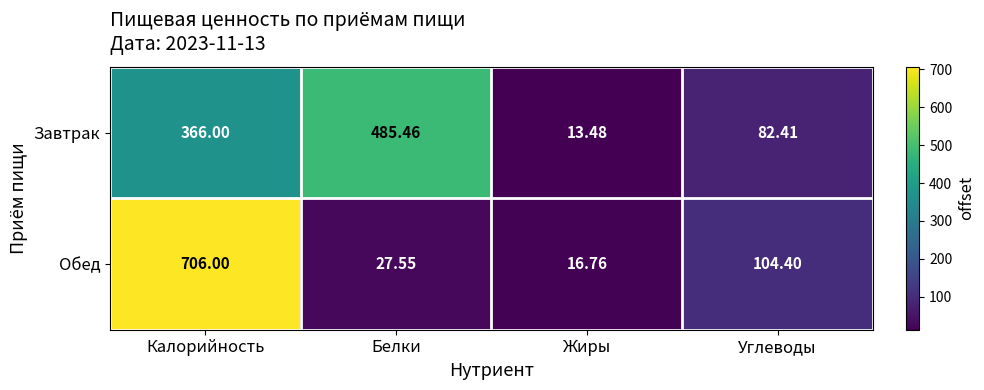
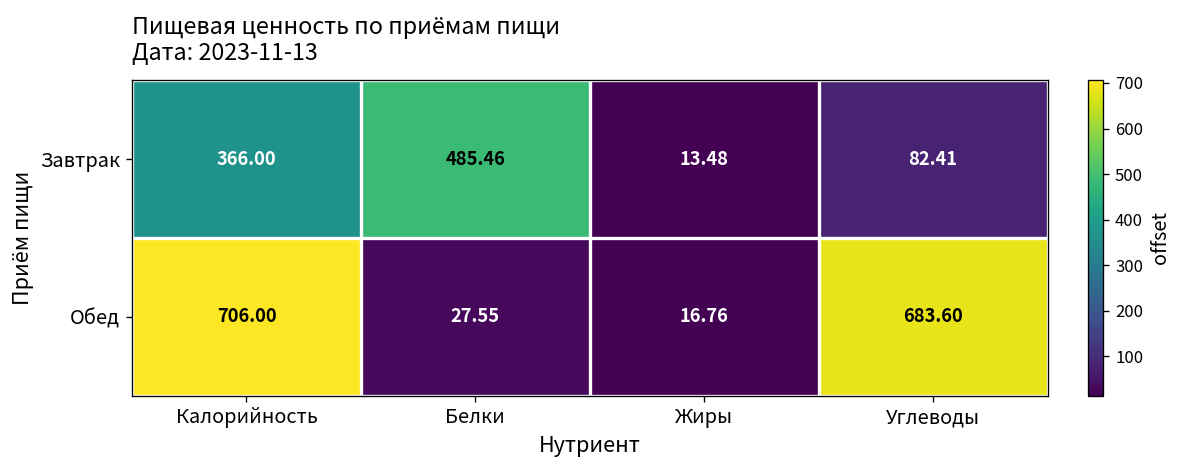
  {
    "Завтрак": {
      "Калорийность": 366.00,
      "Белки": 485.46,
      "Жиры": 13.48,
      "Углеводы": 82.41
    },
    "Обед": {
      "Калорийность": 706.00,
      "Белки": 27.55,
      "Жиры": 16.76,
-     "Углеводы": 104.40
+     "Углеводы": 683.60
    }
  }
